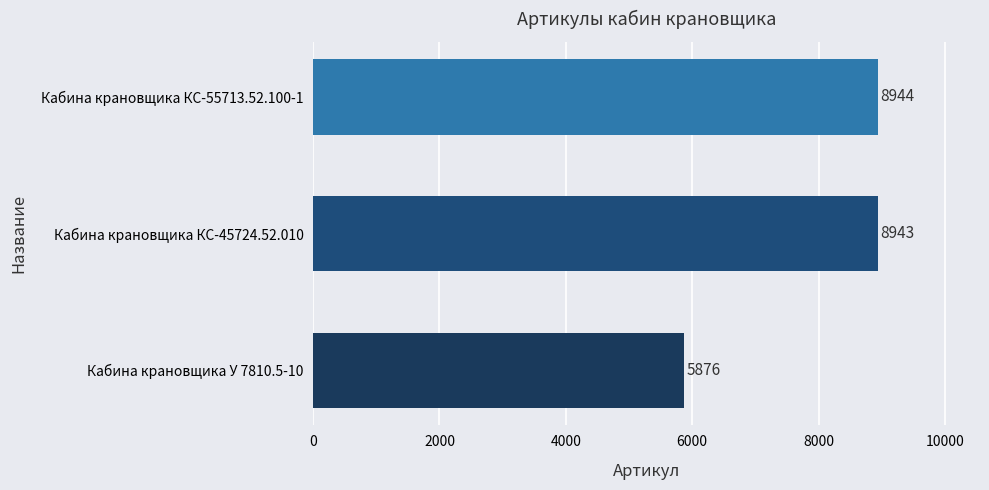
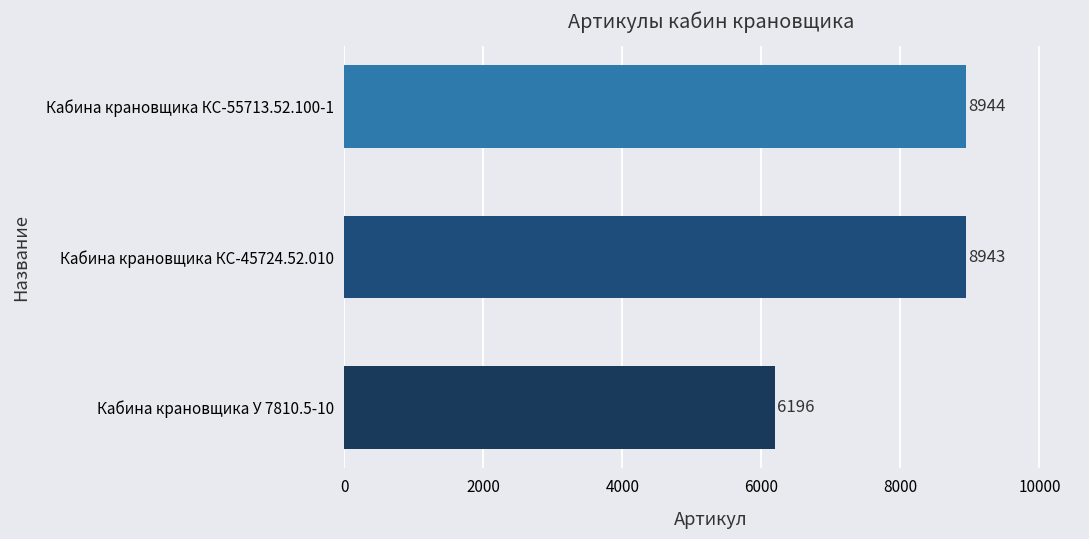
  {
    "Кабина крановщика КС-55713.52.100-1": 8944,
    "Кабина крановщика КС-45724.52.010": 8943,
-   "Кабина крановщика У 7810.5-10": 5876
+   "Кабина крановщика У 7810.5-10": 6196
  }
